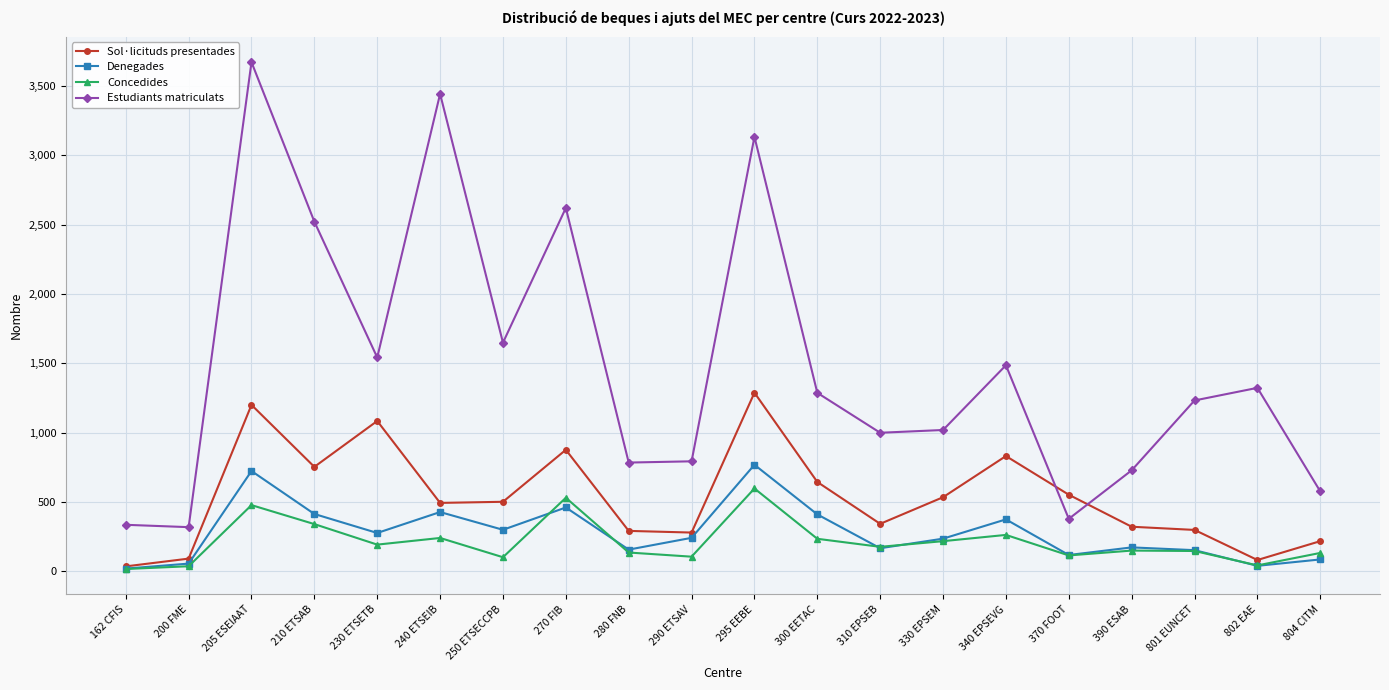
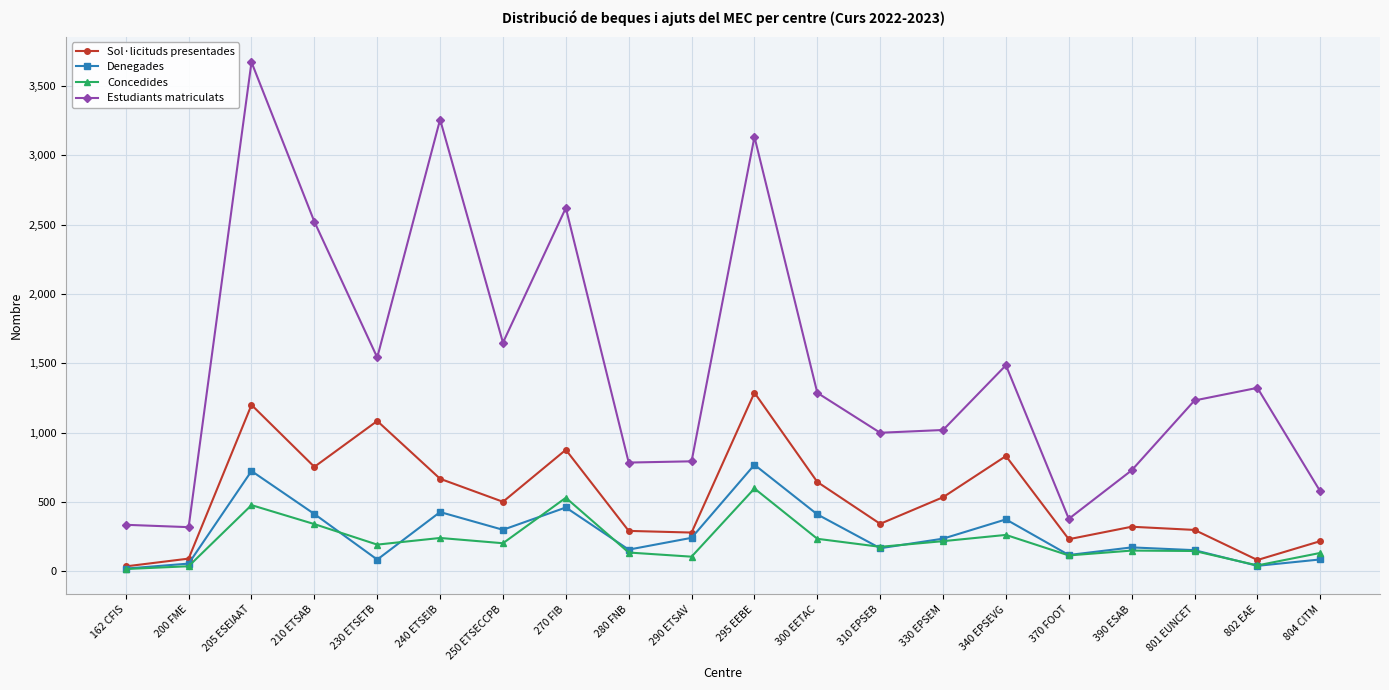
  {
    "Sol·licituds presentades": {
      "200 FME": "90",
      "205 ESEIAAT": "1,200",
      "210 ETSAB": "750",
      "230 ETSETB": "1,080",
-     "240 ETSEIB": "490",
+     "240 ETSEIB": "670",
      "250 ETSECCPB": "500",
      "270 FIB": "880",
      "280 FNB": "290",
      "290 ETSAV": "280",
      "295 EEBE": "1,290",
      "300 EETAC": "640",
      "310 EPSEB": "340",
      "330 EPSEM": "530",
      "340 EPSEVG": "830",
-     "370 FOOT": "550",
+     "370 FOOT": "230",
      "390 ESAB": "320",
      "801 EUNCET": "300",
      "802 EAE": "80",
      "804 CITM": "220"
    },
    "Denegades": {
      "200 FME": "60",
      "205 ESEIAAT": "720",
      "210 ETSAB": "410",
-     "230 ETSETB": "280",
+     "230 ETSETB": "80",
      "240 ETSEIB": "430",
      "250 ETSECCPB": "300",
      "270 FIB": "460",
      "280 FNB": "160",
      "290 ETSAV": "240",
      "295 EEBE": "770",
      "300 EETAC": "410",
      "340 EPSEVG": "370",
      "390 ESAB": "170",
      "804 CITM": "90"
    },
    "Concedides": {
      "200 FME": "40",
      "205 ESEIAAT": "480",
      "210 ETSAB": "340",
      "230 ETSETB": "190",
      "240 ETSEIB": "240",
-     "250 ETSECCPB": "100",
+     "250 ETSECCPB": "200",
      "270 FIB": "530",
      "280 FNB": "140",
      "290 ETSAV": "110",
      "295 EEBE": "600",
      "300 EETAC": "230",
      "340 EPSEVG": "260",
      "390 ESAB": "150",
      "804 CITM": "130"
    },
    "Estudiants matriculats": {
      "162 CFIS": "340",
      "200 FME": "320",
      "205 ESEIAAT": "3,670",
      "210 ETSAB": "2,520",
      "230 ETSETB": "1,540",
-     "240 ETSEIB": "3,440",
+     "240 ETSEIB": "3,260",
      "250 ETSECCPB": "1,650",
      "270 FIB": "2,620",
      "280 FNB": "780",
      "290 ETSAV": "790",
      "295 EEBE": "3,130",
      "300 EETAC": "1,290",
      "310 EPSEB": "1,000",
      "330 EPSEM": "1,020",
      "340 EPSEVG": "1,490",
      "370 FOOT": "380",
      "390 ESAB": "730",
      "801 EUNCET": "1,230",
      "802 EAE": "1,320",
      "804 CITM": "580"
    }
  }
